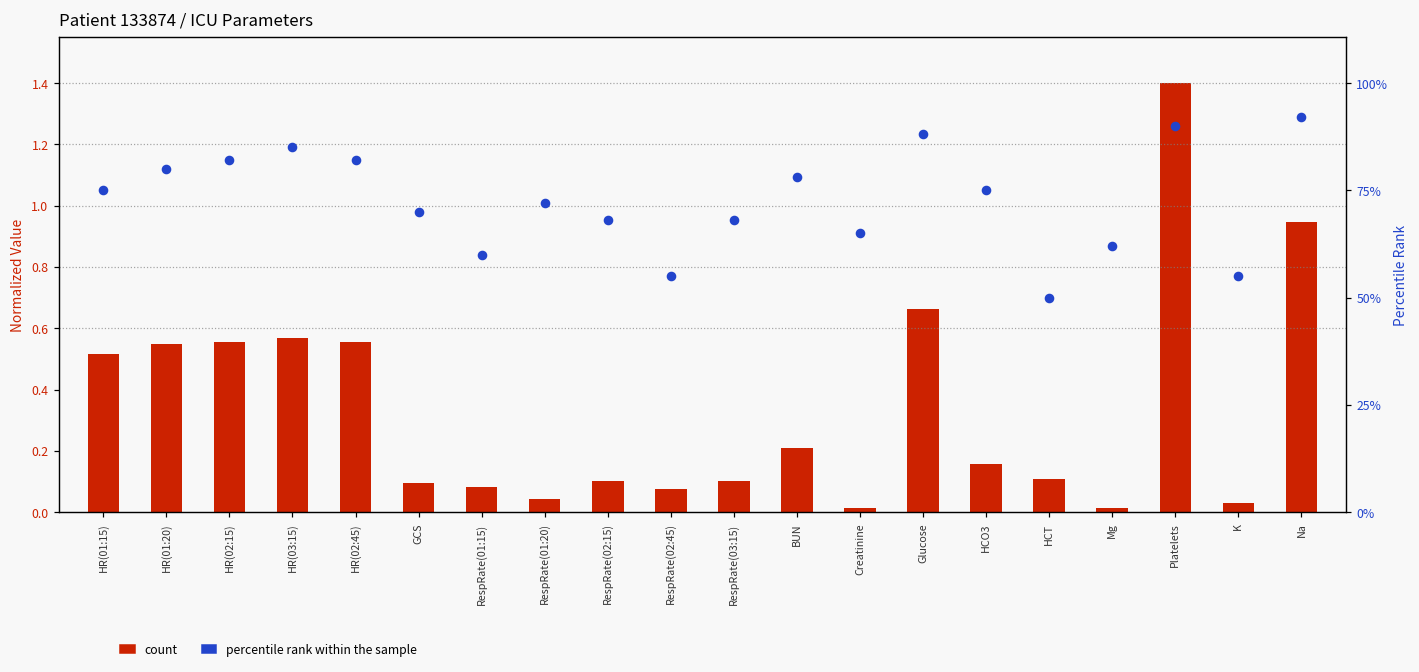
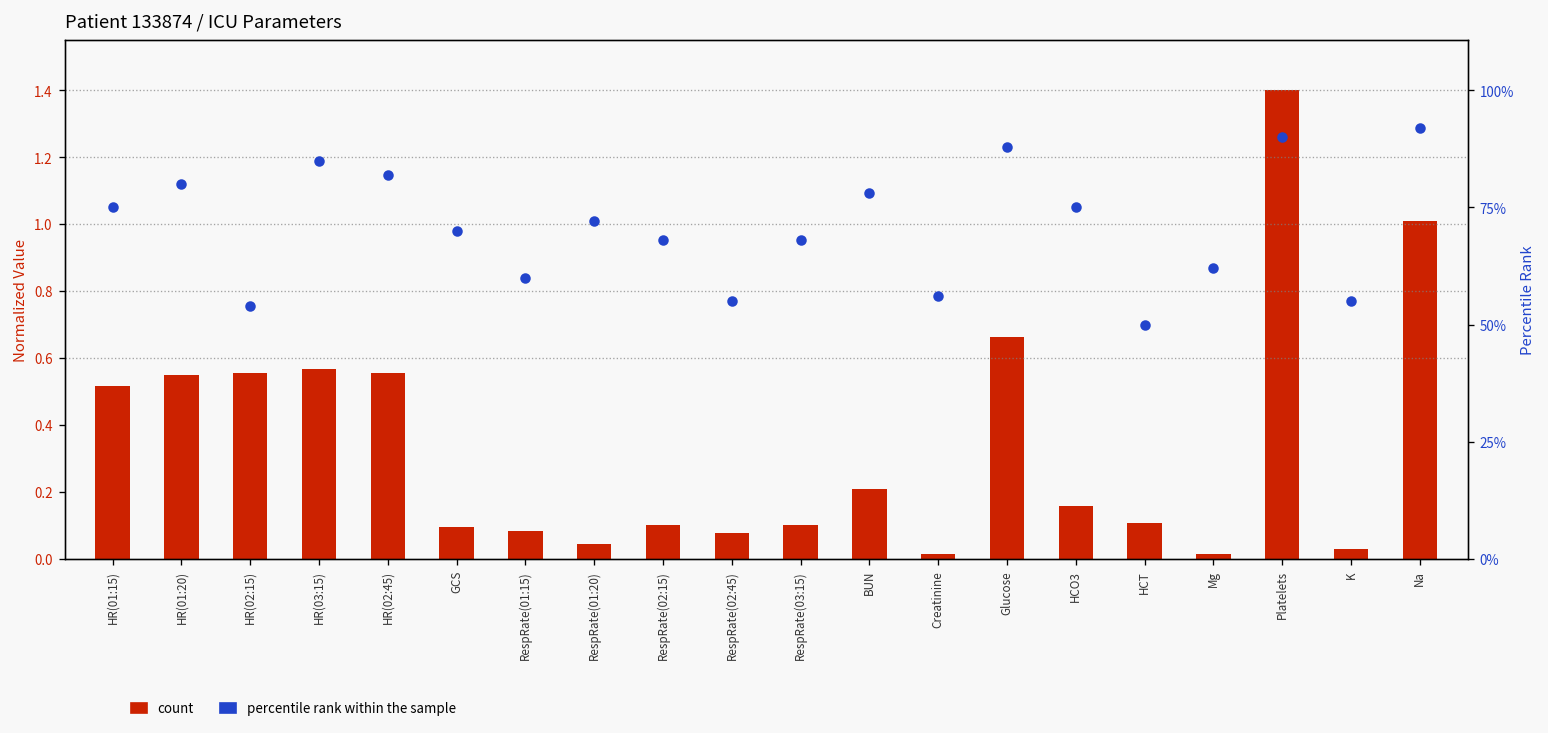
  {
    "count": {
      "HR(01:15)": "0.52",
      "HR(01:20)": "0.55",
      "HR(02:15)": "0.55",
      "HR(03:15)": "0.57",
      "HR(02:45)": "0.55",
      "GCS": "0.09",
      "RespRate(01:15)": "0.08",
      "RespRate(01:20)": "0.04",
      "RespRate(02:15)": "0.10",
      "RespRate(02:45)": "0.08",
      "RespRate(03:15)": "0.10",
      "BUN": "0.21",
      "Creatinine": "0.01",
      "Glucose": "0.66",
      "HCO3": "0.16",
      "HCT": "0.11",
      "Mg": "0.01",
      "Platelets": "1.40",
      "K": "0.03",
-     "Na": "0.95"
+     "Na": "1.01"
    },
    "percentile rank within the sample": {
-     "HR(02:15)": "82%",
-     "Creatinine": "65%"
+     "HR(02:15)": "54%",
+     "Creatinine": "56%"
    }
  }
